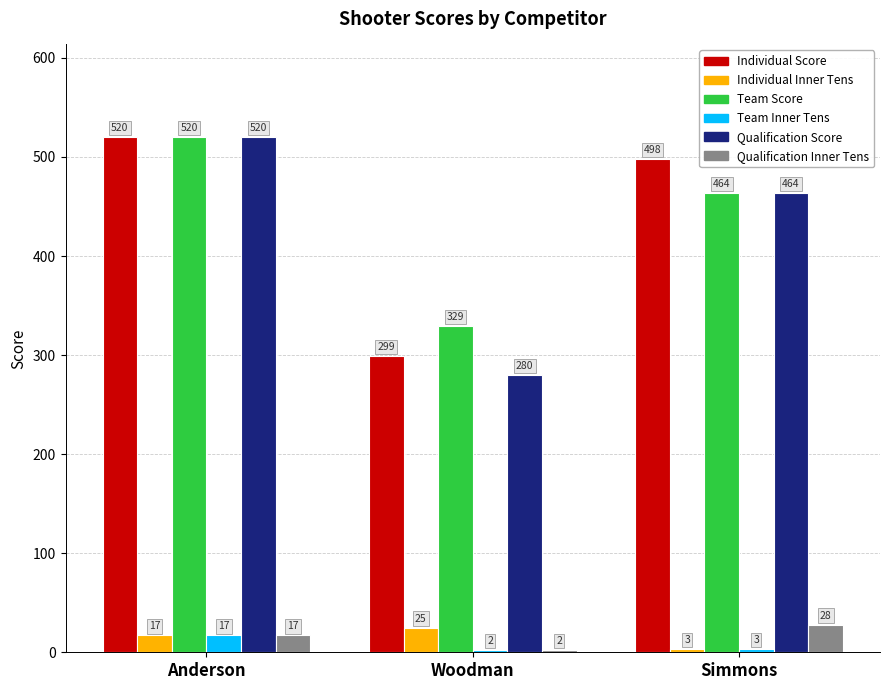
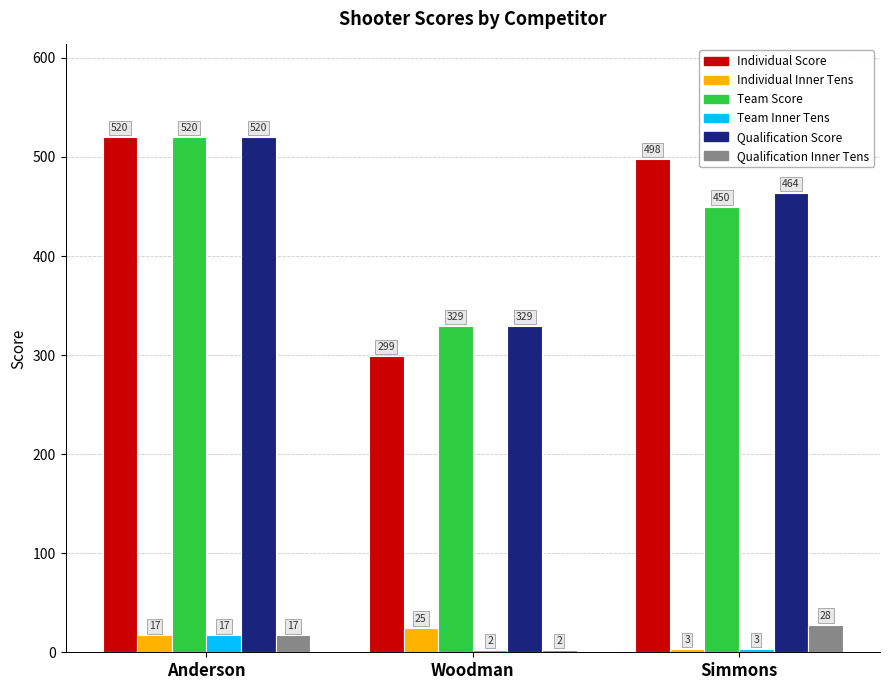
  {
    "Team Score": {
-     "Simmons": 464
+     "Simmons": 450
    },
    "Qualification Score": {
-     "Woodman": 280
+     "Woodman": 329
    }
  }
